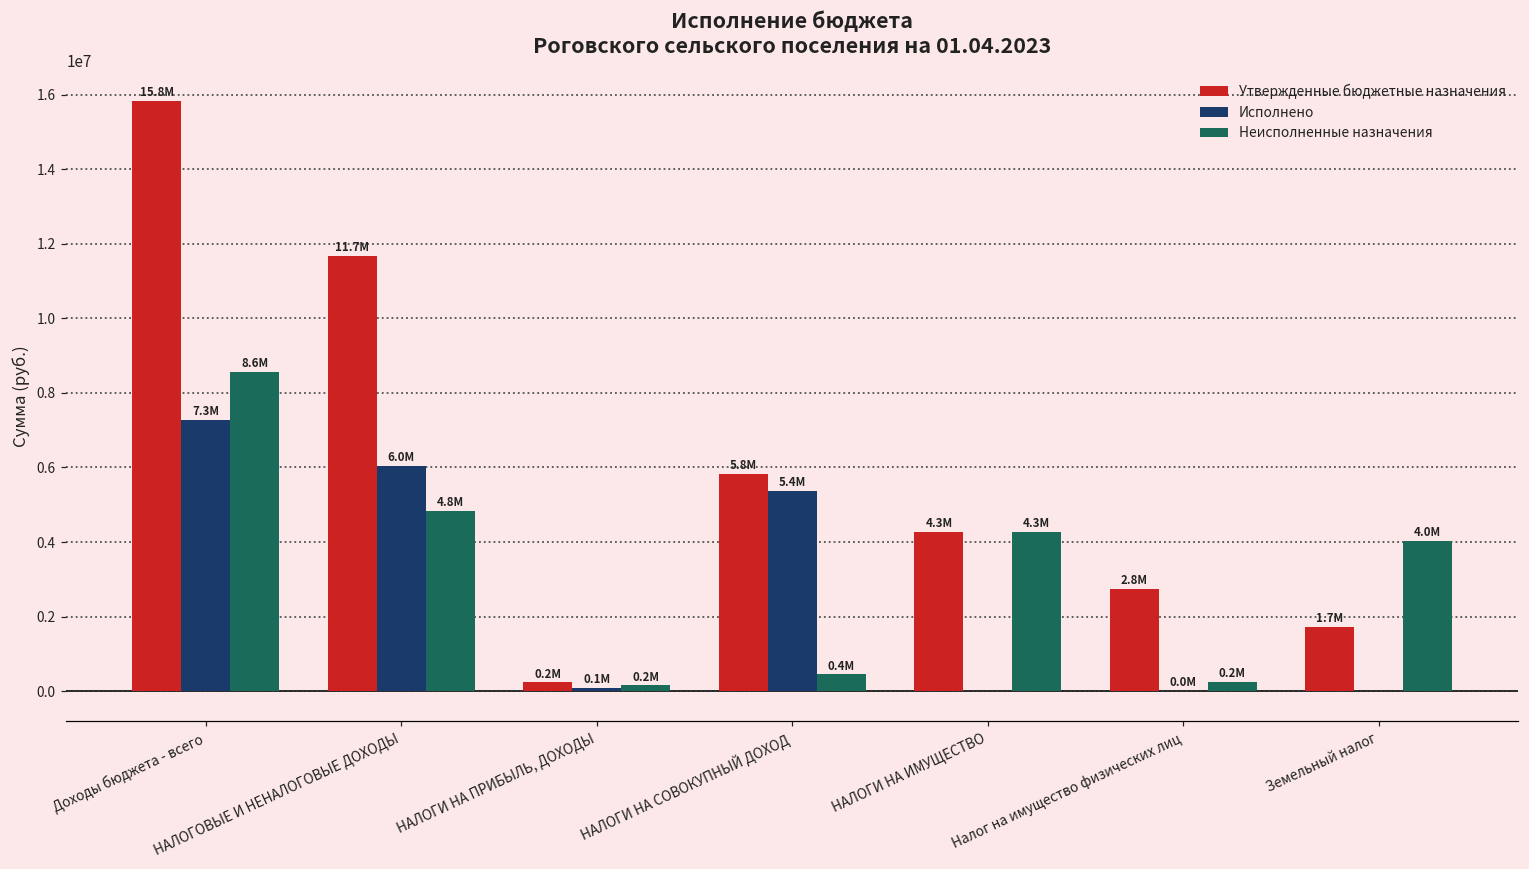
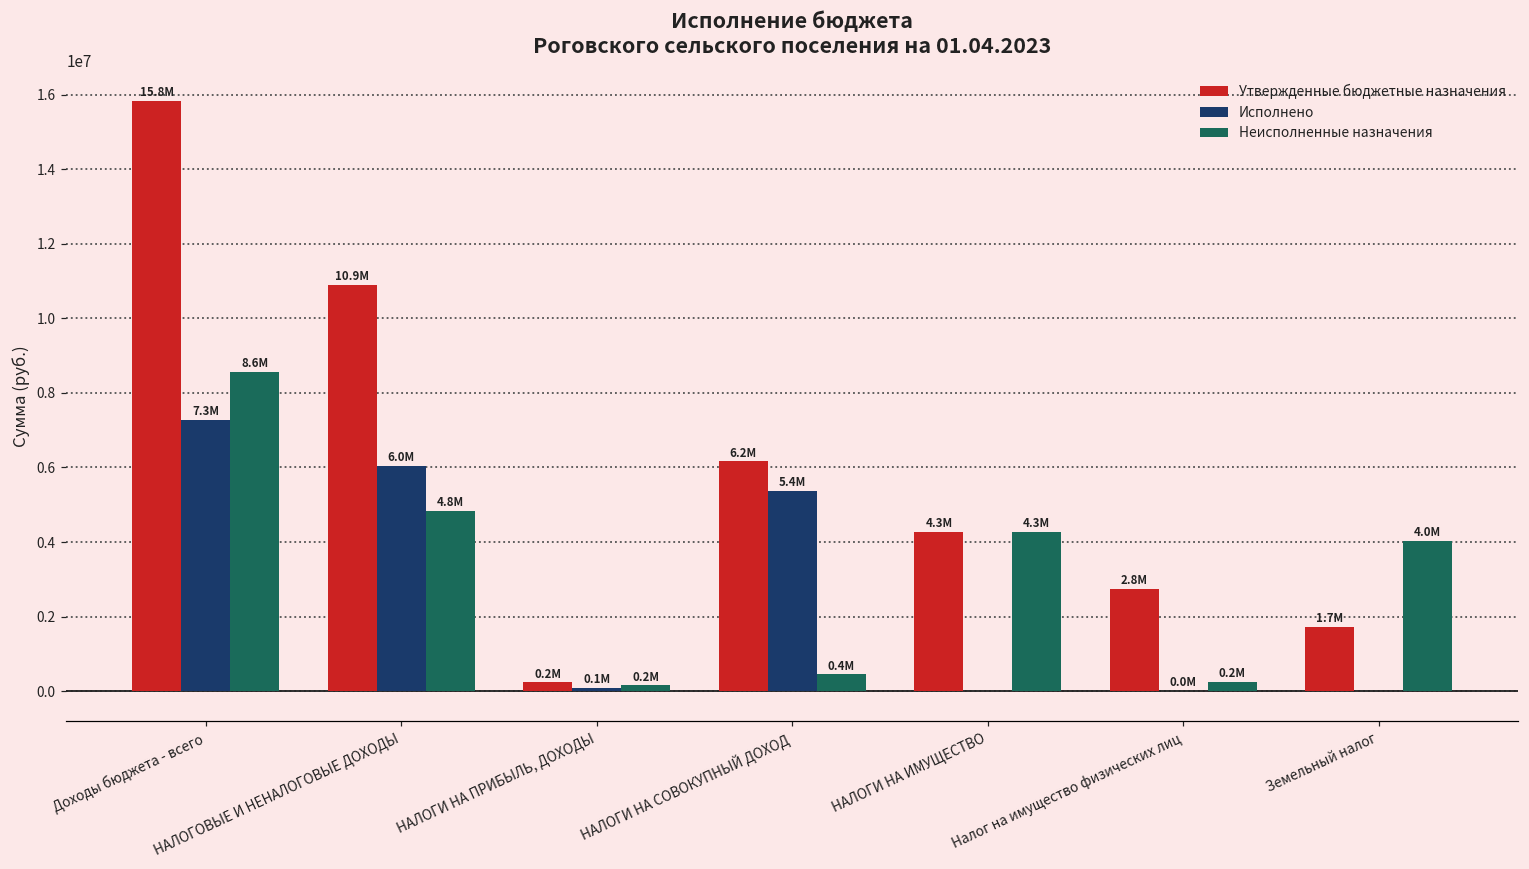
  {
    "Утвержденные бюджетные назначения": {
      "Доходы бюджета - всего": "15.8M",
-     "НАЛОГОВЫЕ И НЕНАЛОГОВЫЕ ДОХОДЫ": "11.7M",
+     "НАЛОГОВЫЕ И НЕНАЛОГОВЫЕ ДОХОДЫ": "10.9M",
      "НАЛОГИ НА ПРИБЫЛЬ, ДОХОДЫ": "0.2M",
-     "НАЛОГИ НА СОВОКУПНЫЙ ДОХОД": "5.8M",
+     "НАЛОГИ НА СОВОКУПНЫЙ ДОХОД": "6.2M",
      "НАЛОГИ НА ИМУЩЕСТВО": "4.3M",
      "Налог на имущество физических лиц": "2.8M",
      "Земельный налог": "1.7M"
    }
  }
